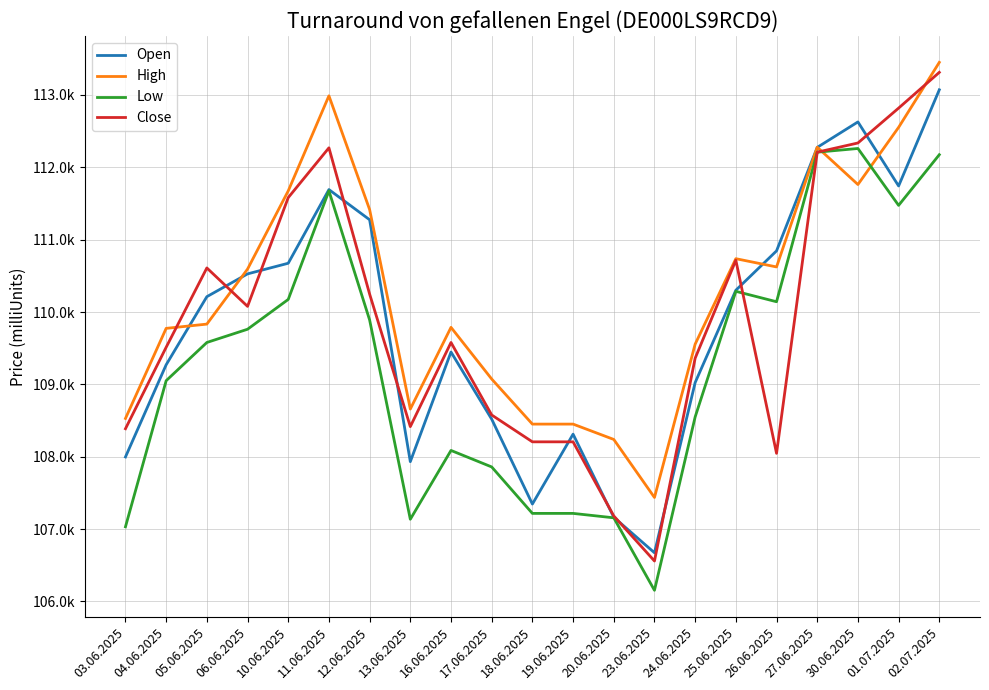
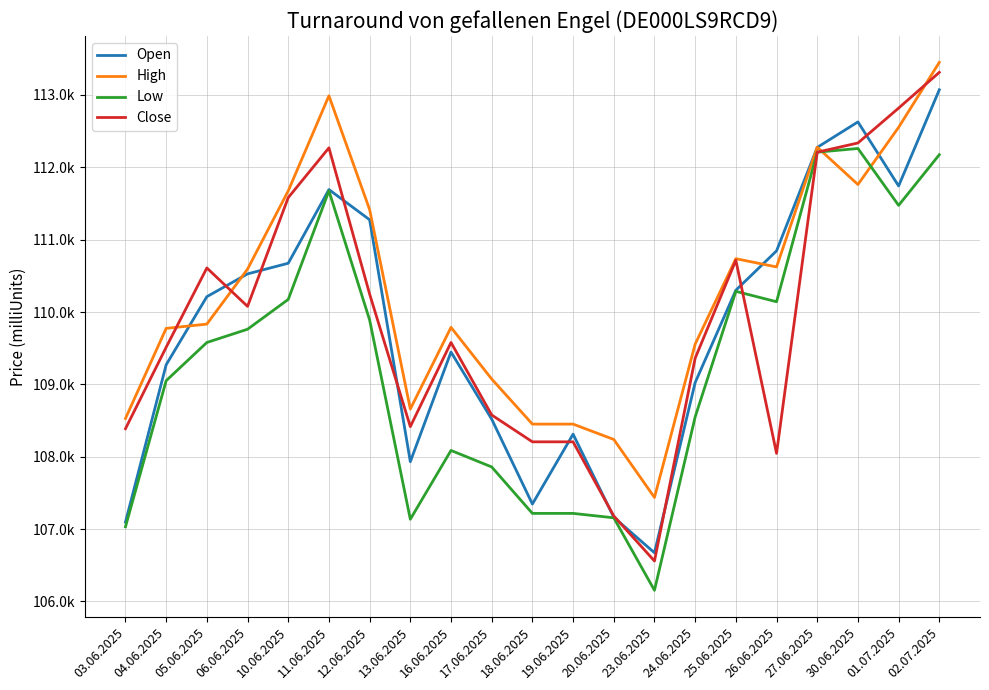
  {
    "Open": {
-     "03.06.2025": 108000,
+     "03.06.2025": 107100,
      "04.06.2025": 109300,
      "05.06.2025": 110200,
      "06.06.2025": 110500,
      "10.06.2025": 110700,
      "12.06.2025": 111300,
      "13.06.2025": 107900,
      "16.06.2025": 109400,
      "17.06.2025": 108500,
      "18.06.2025": 107300,
      "19.06.2025": 108300,
      "23.06.2025": 106700,
      "24.06.2025": 109000,
      "26.06.2025": 110800,
      "30.06.2025": 112600,
      "01.07.2025": 111700,
      "02.07.2025": 113100
    },
    "High": {
      "03.06.2025": 108500,
      "04.06.2025": 109800,
      "05.06.2025": 109800,
      "06.06.2025": 110600,
      "10.06.2025": 111700,
      "11.06.2025": 113000,
      "12.06.2025": 111400,
      "13.06.2025": 108700,
      "16.06.2025": 109800,
      "17.06.2025": 109100,
      "18.06.2025": 108500,
      "19.06.2025": 108500,
      "20.06.2025": 108200,
      "23.06.2025": 107400,
      "24.06.2025": 109600,
      "26.06.2025": 110600,
      "30.06.2025": 111800,
      "01.07.2025": 112600,
      "02.07.2025": 113500
    },
    "Low": {
      "03.06.2025": 107000,
      "04.06.2025": 109100,
      "05.06.2025": 109600,
      "06.06.2025": 109800,
      "10.06.2025": 110200,
      "12.06.2025": 109900,
      "13.06.2025": 107100,
      "16.06.2025": 108100,
      "17.06.2025": 107900,
      "18.06.2025": 107200,
      "19.06.2025": 107200,
      "23.06.2025": 106200,
      "24.06.2025": 108600,
      "26.06.2025": 110100,
      "30.06.2025": 112300,
      "01.07.2025": 111500,
      "02.07.2025": 112200
    },
    "Close": {
      "03.06.2025": 108400,
      "04.06.2025": 109500,
      "05.06.2025": 110600,
      "06.06.2025": 110100,
      "10.06.2025": 111600,
      "11.06.2025": 112300,
      "12.06.2025": 110200,
      "13.06.2025": 108400,
      "16.06.2025": 109600,
      "17.06.2025": 108600,
      "18.06.2025": 108200,
      "19.06.2025": 108200,
      "23.06.2025": 106600,
      "24.06.2025": 109400,
      "26.06.2025": 108000,
      "30.06.2025": 112300,
      "01.07.2025": 112800,
      "02.07.2025": 113300
    }
  }
